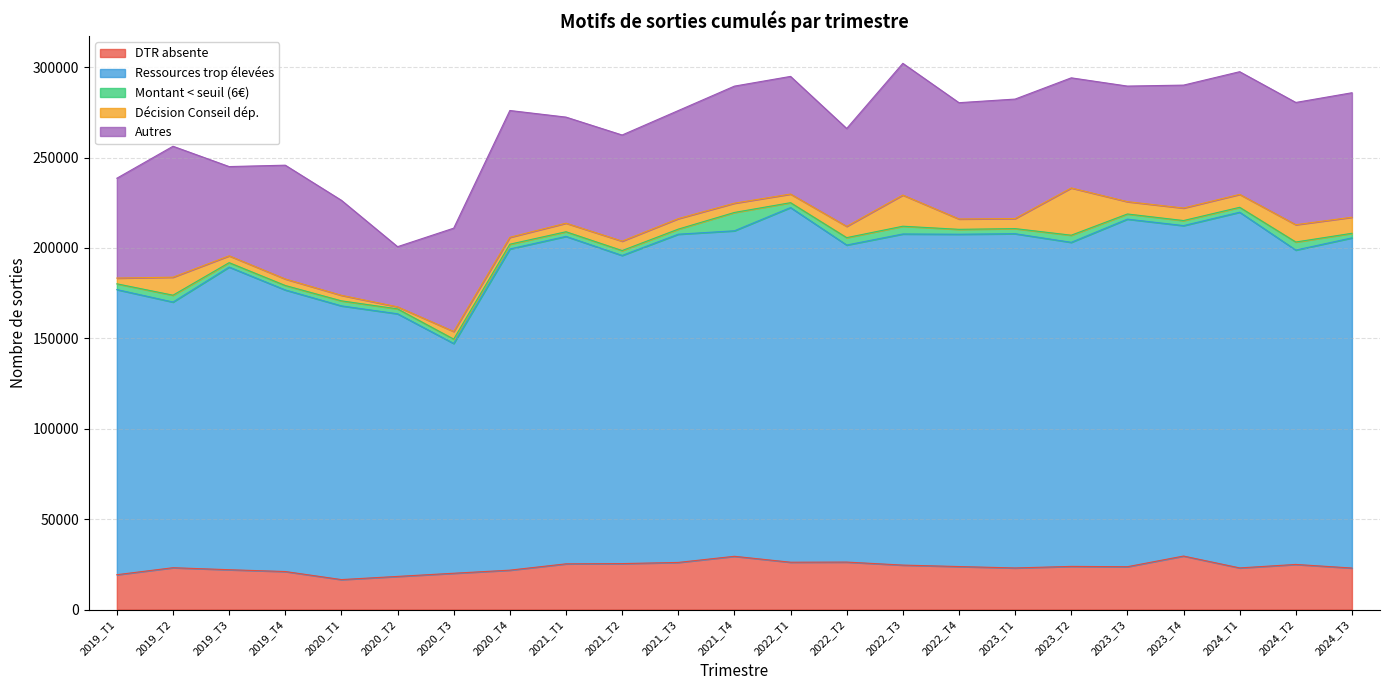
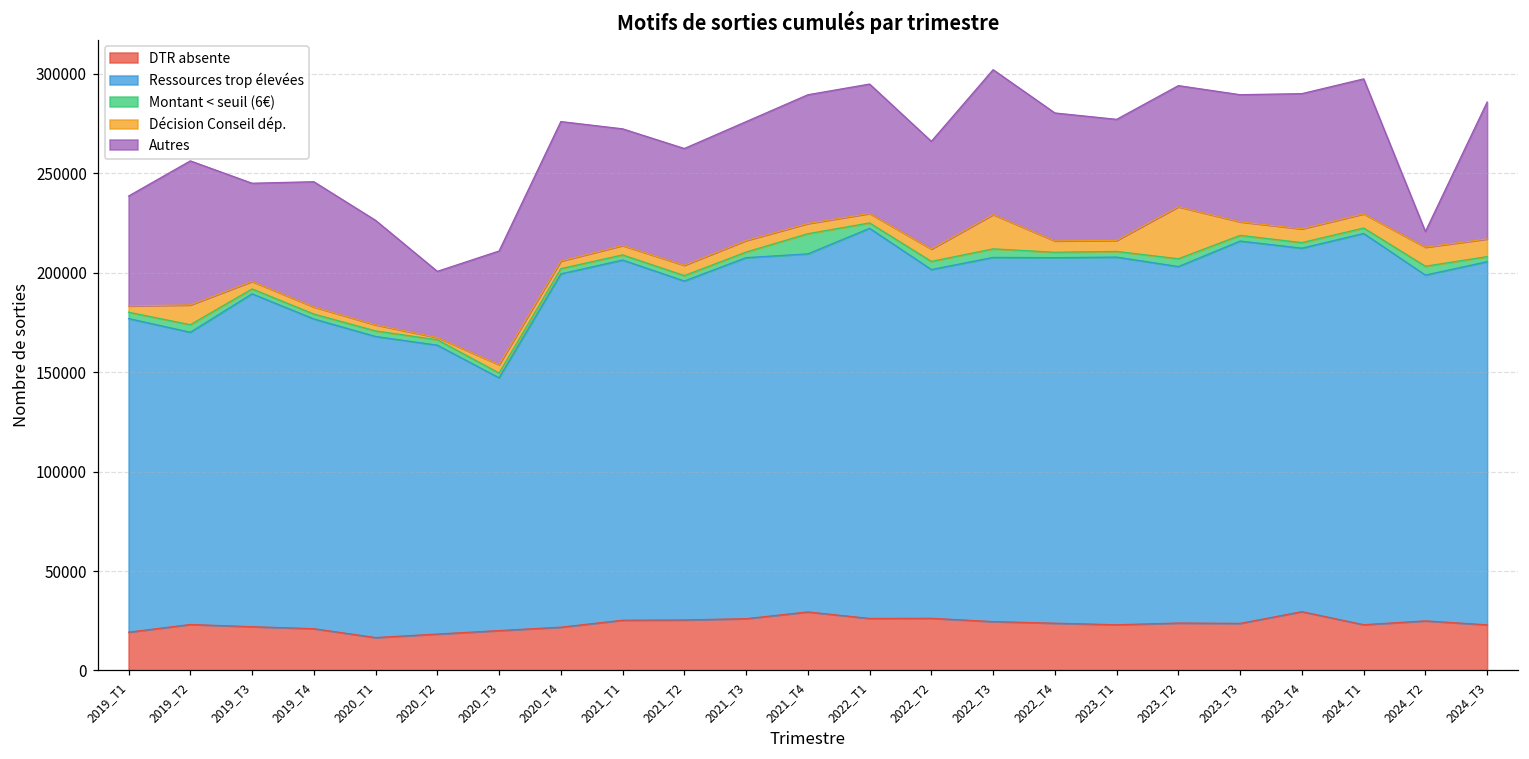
  {
    "DTR absente": {
      "2019_T1": 19000,
      "2019_T2": 23000,
      "2019_T3": 22000,
      "2019_T4": 21000,
      "2020_T1": 17000,
      "2020_T2": 18000,
      "2020_T3": 20000,
      "2020_T4": 22000,
      "2021_T1": 25000,
      "2021_T2": 25000,
      "2021_T3": 26000,
      "2021_T4": 29000,
      "2022_T1": 26000,
      "2022_T2": 26000,
      "2022_T3": 25000,
      "2022_T4": 24000,
      "2023_T1": 23000,
      "2023_T2": 24000,
      "2023_T3": 24000,
      "2023_T4": 30000,
      "2024_T1": 23000,
      "2024_T2": 25000,
      "2024_T3": 23000
    },
    "Ressources trop élevées": {
      "2019_T1": 158000,
      "2019_T2": 147000,
      "2019_T3": 167000,
      "2019_T4": 156000,
      "2020_T1": 151000,
      "2020_T2": 145000,
      "2020_T3": 127000,
      "2020_T4": 178000,
      "2021_T1": 181000,
      "2021_T2": 170000,
      "2021_T3": 182000,
      "2021_T4": 180000,
      "2022_T1": 196000,
      "2022_T2": 175000,
      "2022_T3": 183000,
      "2022_T4": 184000,
      "2023_T1": 185000,
      "2023_T2": 179000,
      "2023_T3": 192000,
      "2023_T4": 183000,
      "2024_T1": 197000,
      "2024_T2": 174000,
      "2024_T3": 183000
    },
    "Montant < seuil (6€)": {
      "2019_T1": 3000,
      "2019_T2": 4000,
      "2019_T3": 2000,
      "2019_T4": 2000,
      "2020_T1": 3000,
      "2020_T3": 2000,
      "2020_T4": 3000,
      "2021_T1": 3000,
      "2021_T2": 3000,
      "2021_T3": 3000,
      "2021_T4": 10000,
      "2022_T1": 3000,
      "2022_T2": 4000,
      "2022_T3": 4000,
      "2022_T4": 3000,
      "2023_T1": 3000,
      "2023_T2": 4000,
      "2023_T3": 3000,
      "2023_T4": 3000,
      "2024_T1": 3000,
      "2024_T2": 4000,
      "2024_T3": 3000
    },
    "Décision Conseil dép.": {
      "2019_T1": 3000,
      "2019_T2": 10000,
      "2019_T3": 4000,
      "2019_T4": 4000,
      "2020_T1": 3000,
      "2020_T3": 4000,
      "2020_T4": 4000,
      "2021_T1": 5000,
      "2021_T2": 5000,
      "2021_T3": 6000,
      "2021_T4": 5000,
      "2022_T1": 5000,
      "2022_T2": 6000,
      "2022_T3": 17000,
      "2022_T4": 6000,
      "2023_T1": 6000,
      "2023_T2": 26000,
      "2023_T3": 7000,
      "2023_T4": 7000,
      "2024_T1": 7000,
      "2024_T2": 10000,
      "2024_T3": 9000
    },
    "Autres": {
      "2019_T1": 55000,
      "2019_T2": 72000,
      "2019_T3": 49000,
      "2019_T4": 63000,
      "2020_T1": 53000,
      "2020_T2": 33000,
      "2020_T3": 57000,
      "2020_T4": 70000,
      "2021_T1": 59000,
      "2021_T2": 59000,
      "2021_T3": 60000,
      "2021_T4": 65000,
      "2022_T1": 65000,
      "2022_T2": 54000,
      "2022_T3": 73000,
      "2022_T4": 64000,
-     "2023_T1": 66000,
+     "2023_T1": 61000,
      "2023_T2": 61000,
      "2023_T3": 64000,
      "2023_T4": 68000,
      "2024_T1": 68000,
-     "2024_T2": 68000,
+     "2024_T2": 8000,
      "2024_T3": 69000
    }
  }
